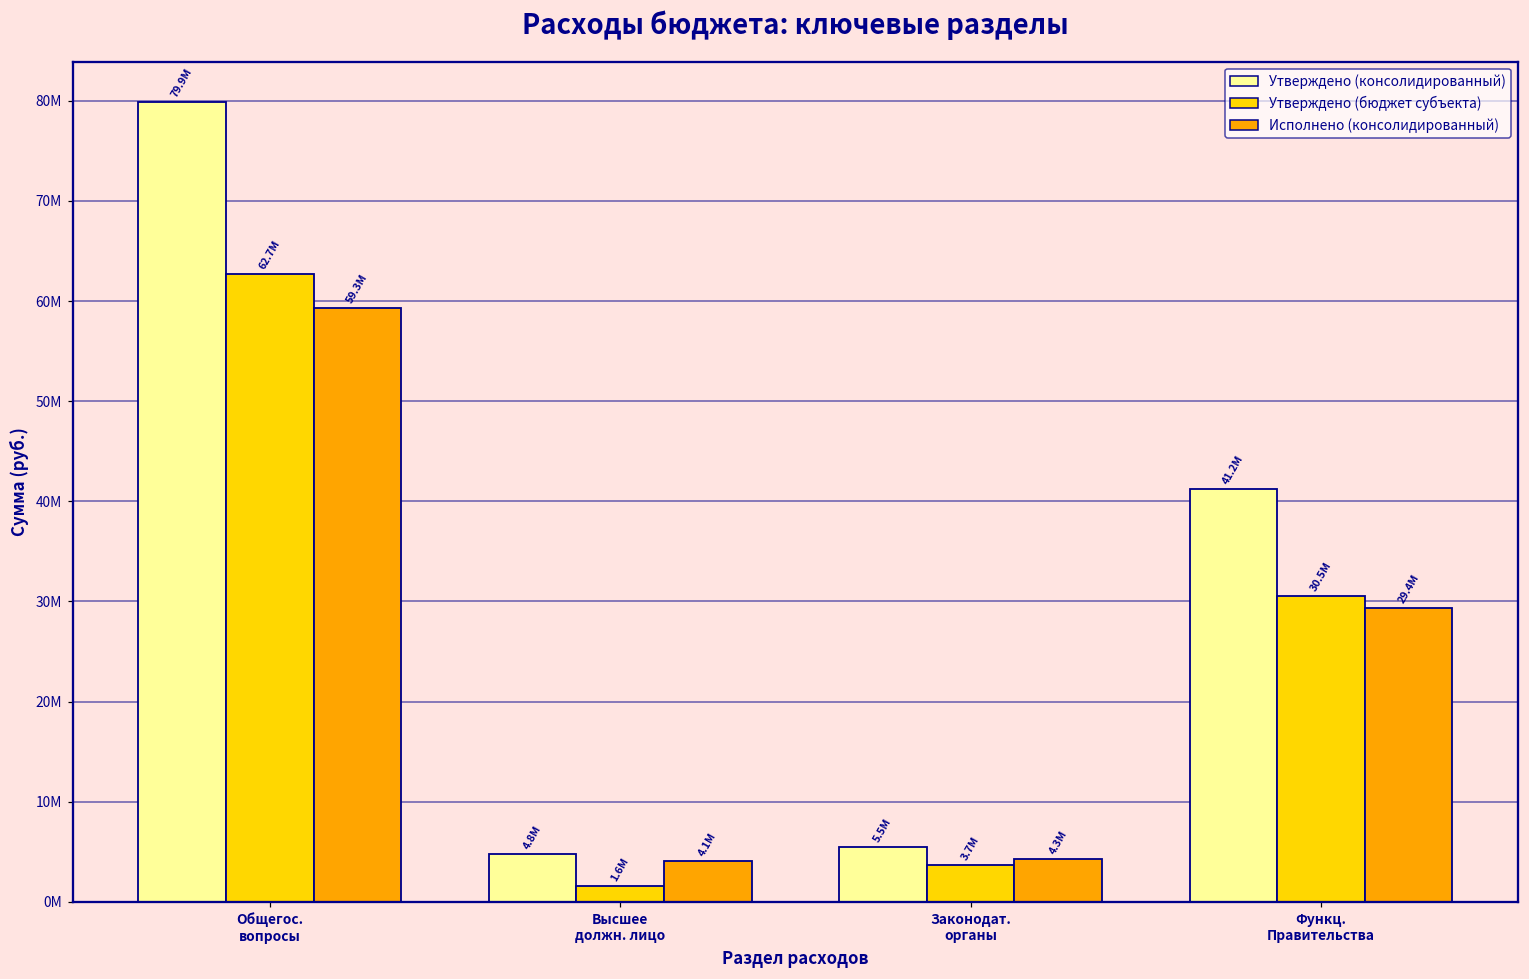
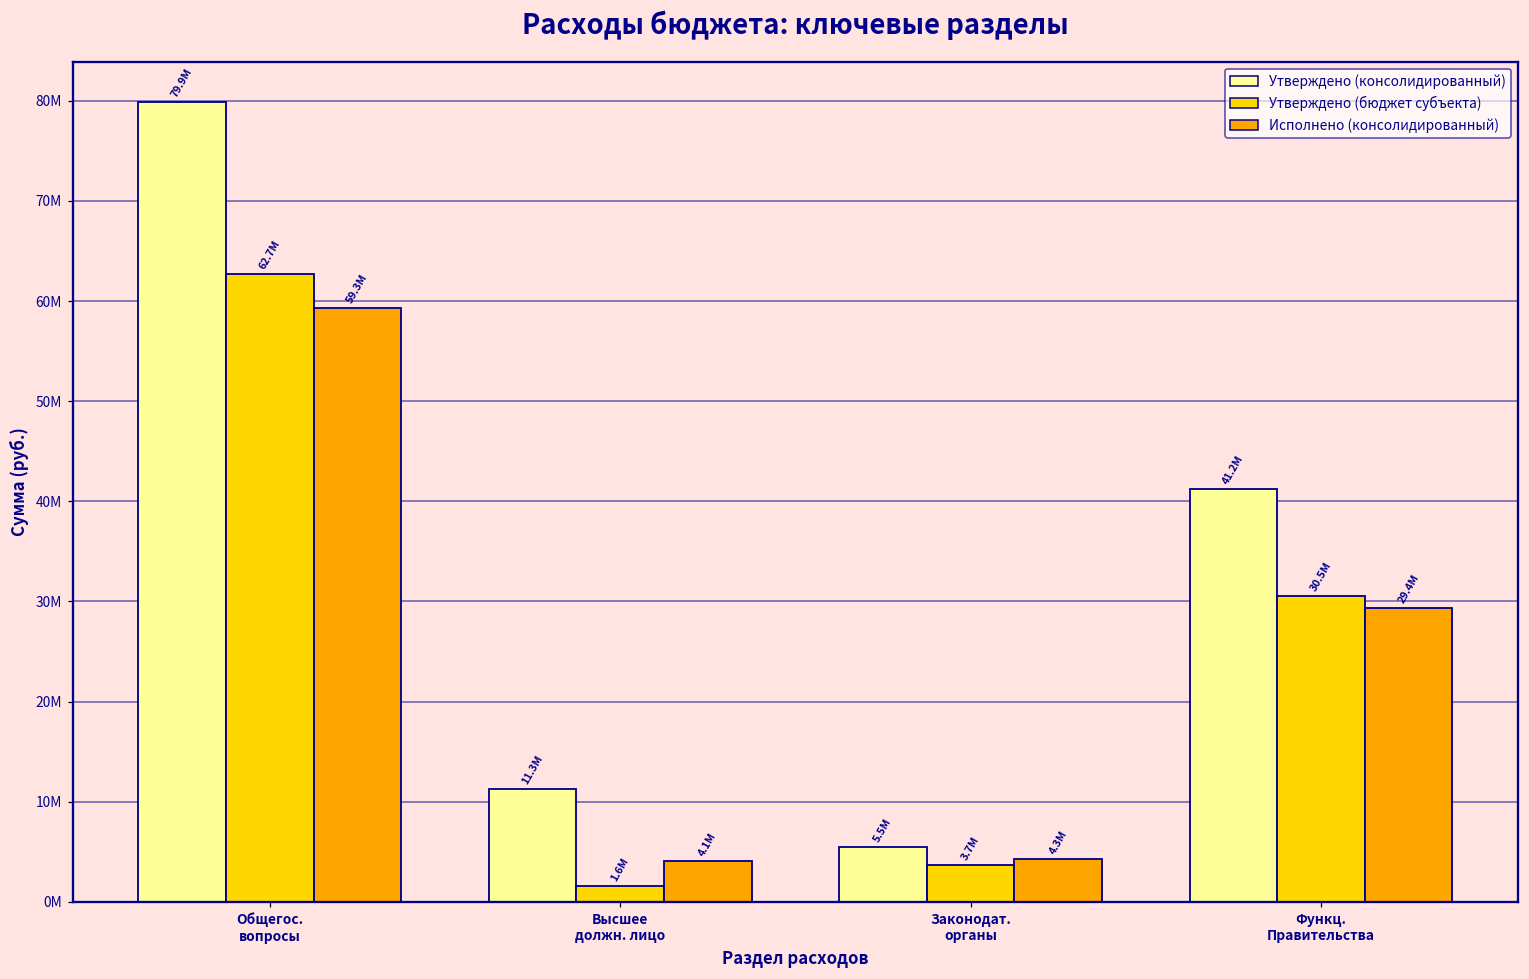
  {
    "Утверждено (консолидированный)": {
      "Общегос. вопросы": "79.9M",
-     "Высшее должн. лицо": "4.8M",
+     "Высшее должн. лицо": "11.3M",
      "Законодат. органы": "5.5M",
      "Функц. Правительства": "41.2M"
    }
  }
